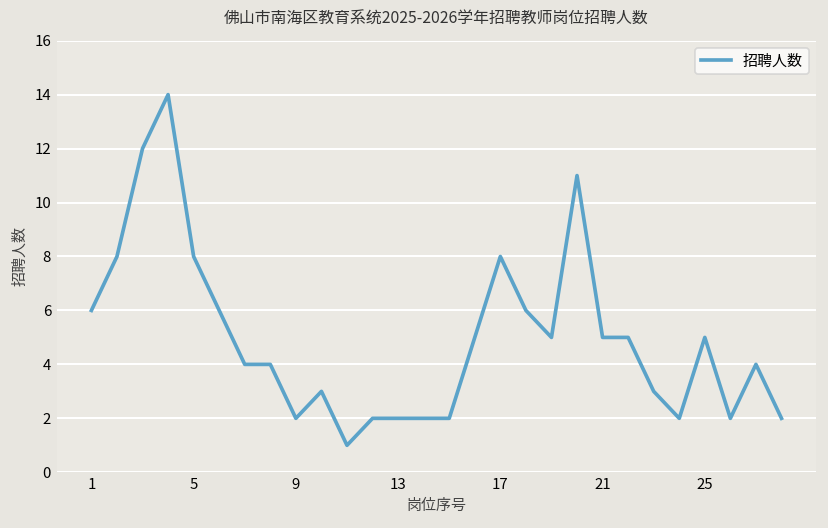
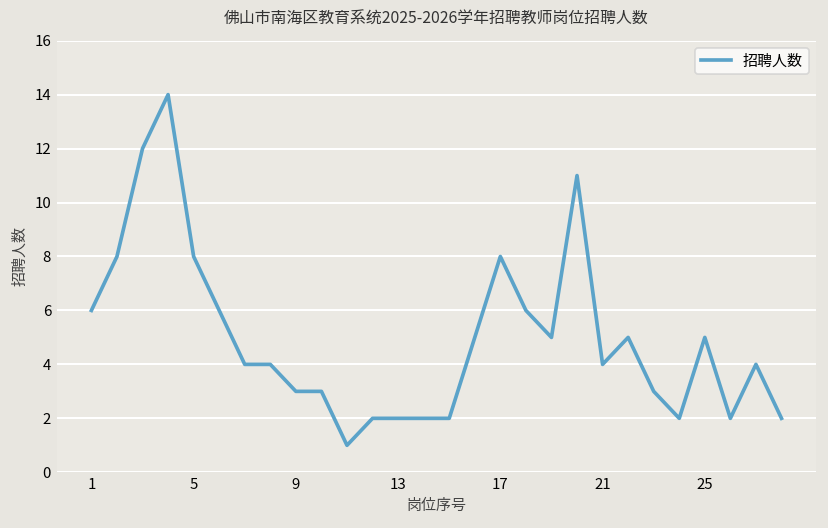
  {
    "1": 6,
    "5": 8,
-   "9": 2,
+   "9": 3,
    "13": 2,
    "17": 8,
-   "21": 5,
+   "21": 4,
    "25": 5
  }
